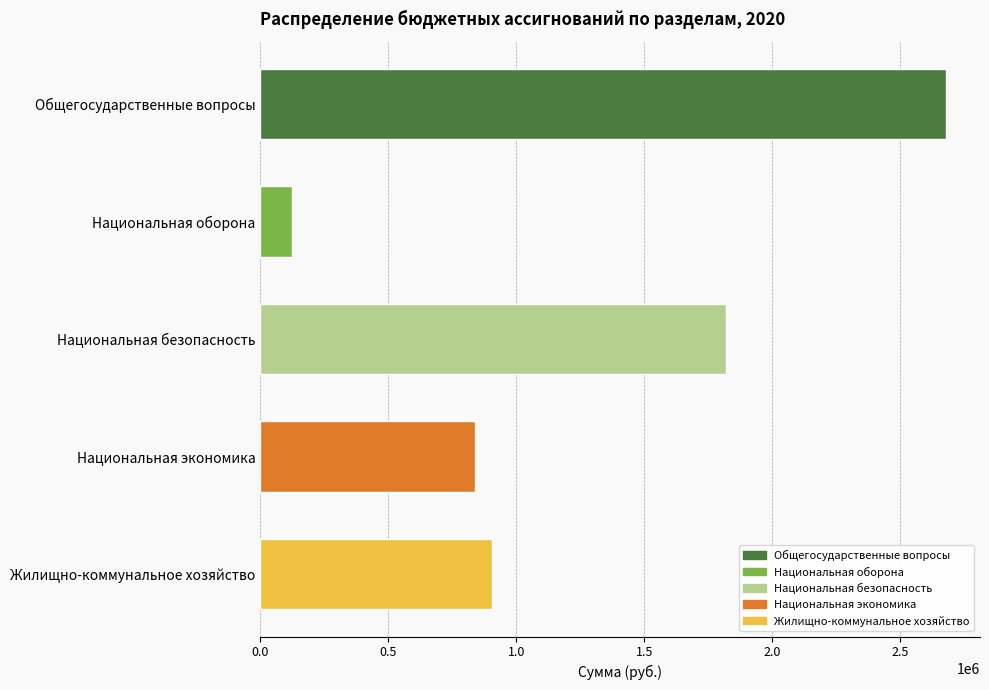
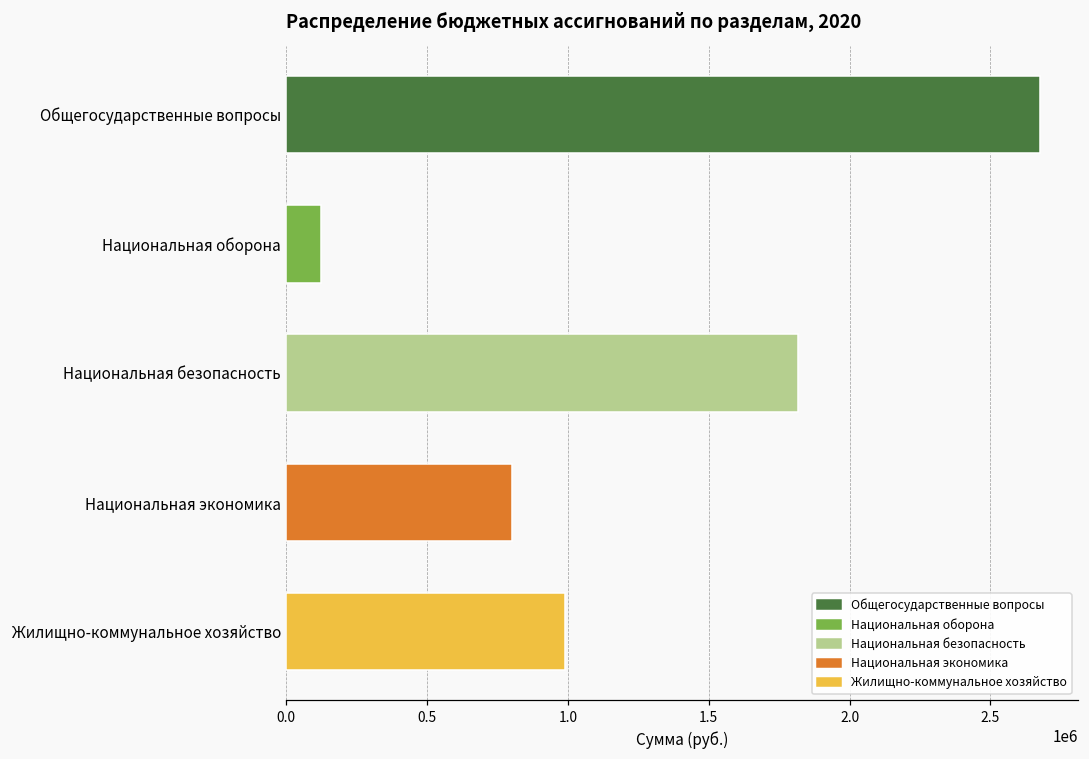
  {
    "Общегосударственные вопросы": 2680000,
    "Национальная оборона": 120000,
    "Национальная безопасность": 1820000,
-   "Национальная экономика": 840000,
-   "Жилищно-коммунальное хозяйство": 910000
+   "Национальная экономика": 800000,
+   "Жилищно-коммунальное хозяйство": 990000
  }
